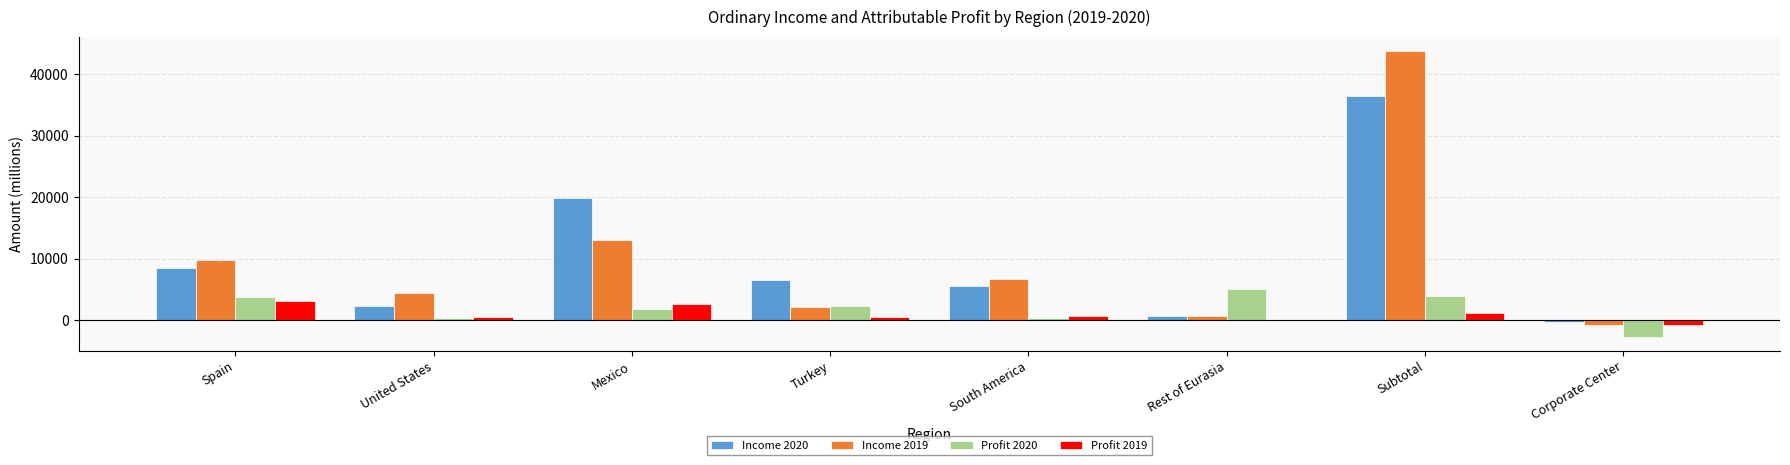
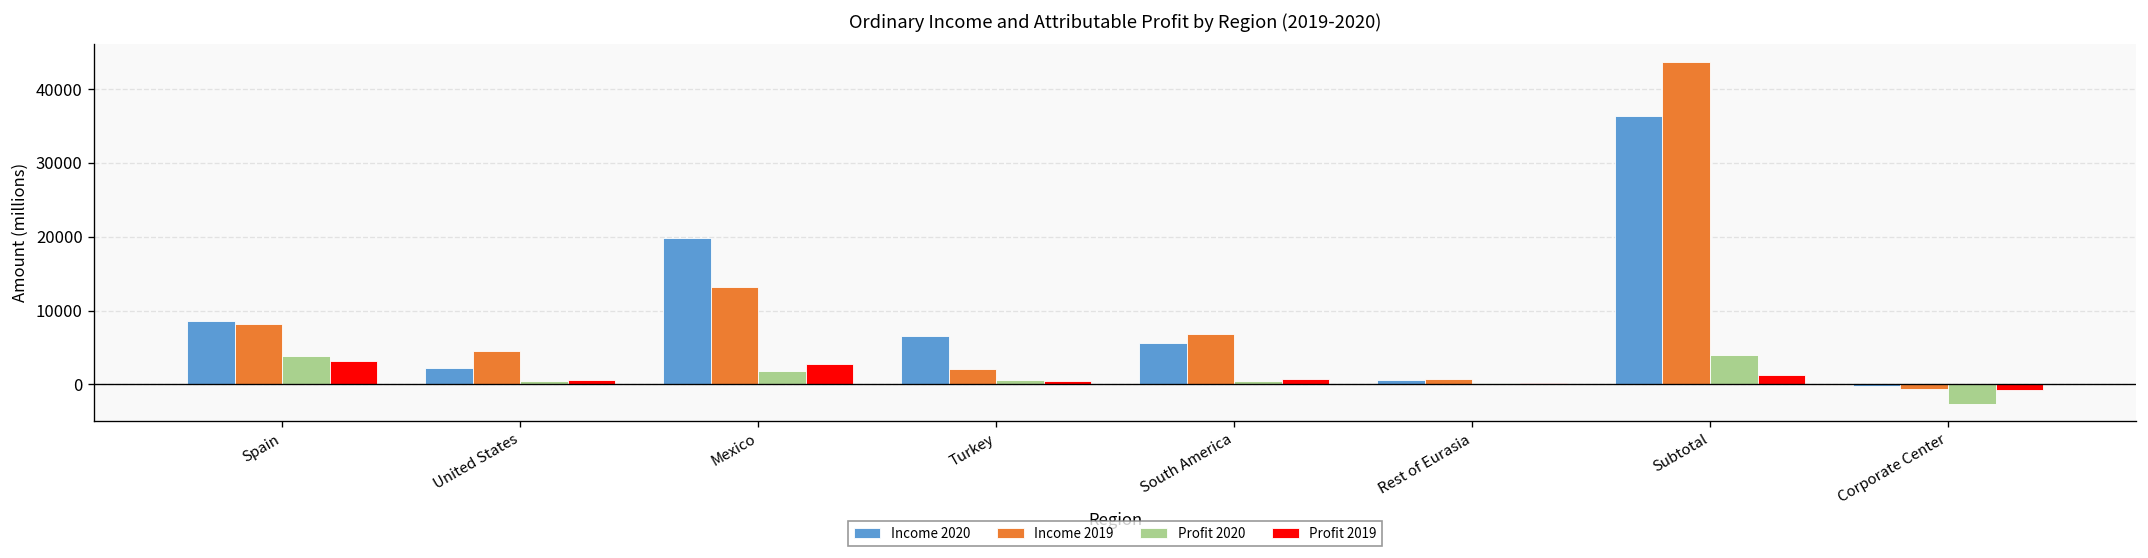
  {
    "Income 2020": {
      "Spain": 9000,
      "United States": 2000,
      "Mexico": 20000,
      "Turkey": 7000,
      "South America": 6000,
      "Rest of Eurasia": 1000,
      "Subtotal": 36000
    },
    "Income 2019": {
-     "Spain": 10000,
+     "Spain": 8000,
      "United States": 5000,
      "Mexico": 13000,
      "Turkey": 2000,
      "South America": 7000,
      "Rest of Eurasia": 1000,
      "Subtotal": 44000,
      "Corporate Center": -1000
    },
    "Profit 2020": {
      "Spain": 4000,
      "United States": 0,
      "Mexico": 2000,
-     "Turkey": 2000,
+     "Turkey": 1000,
      "South America": 0,
-     "Rest of Eurasia": 5000,
+     "Rest of Eurasia": 0,
      "Subtotal": 4000,
      "Corporate Center": -3000
    },
    "Profit 2019": {
      "Spain": 3000,
      "United States": 1000,
      "Mexico": 3000,
      "Turkey": 1000,
      "South America": 1000,
      "Subtotal": 1000,
      "Corporate Center": -1000
    }
  }
